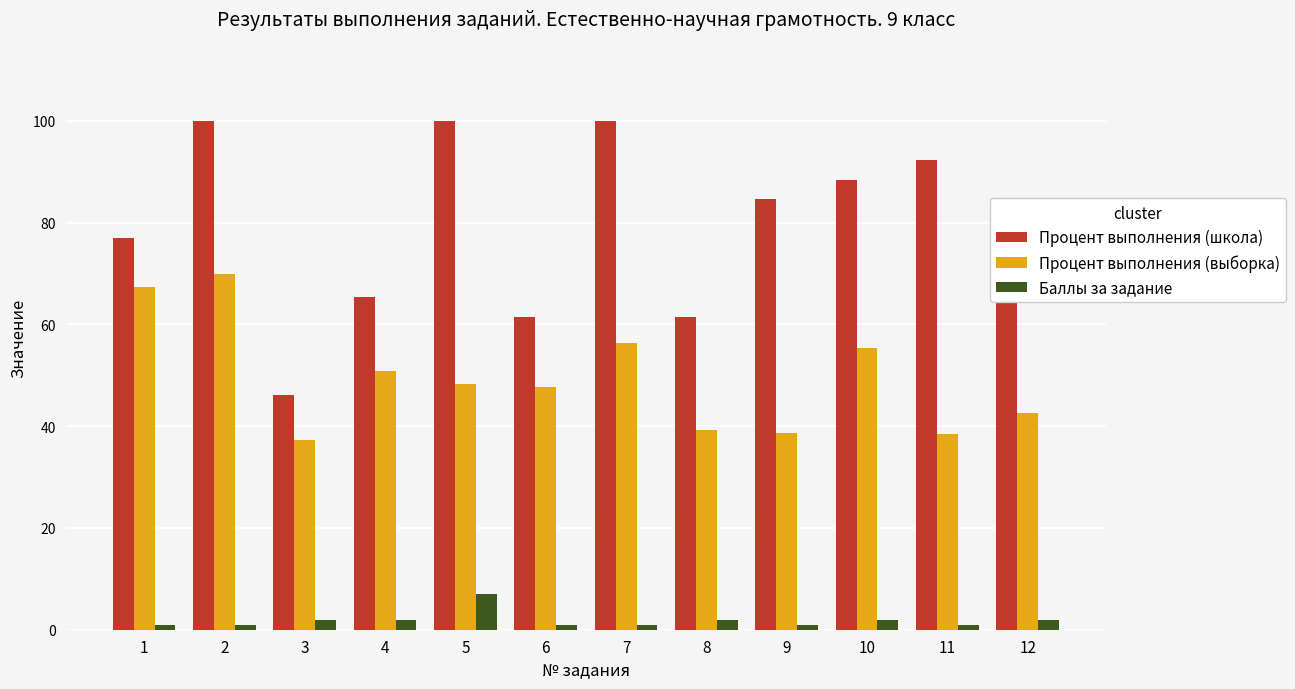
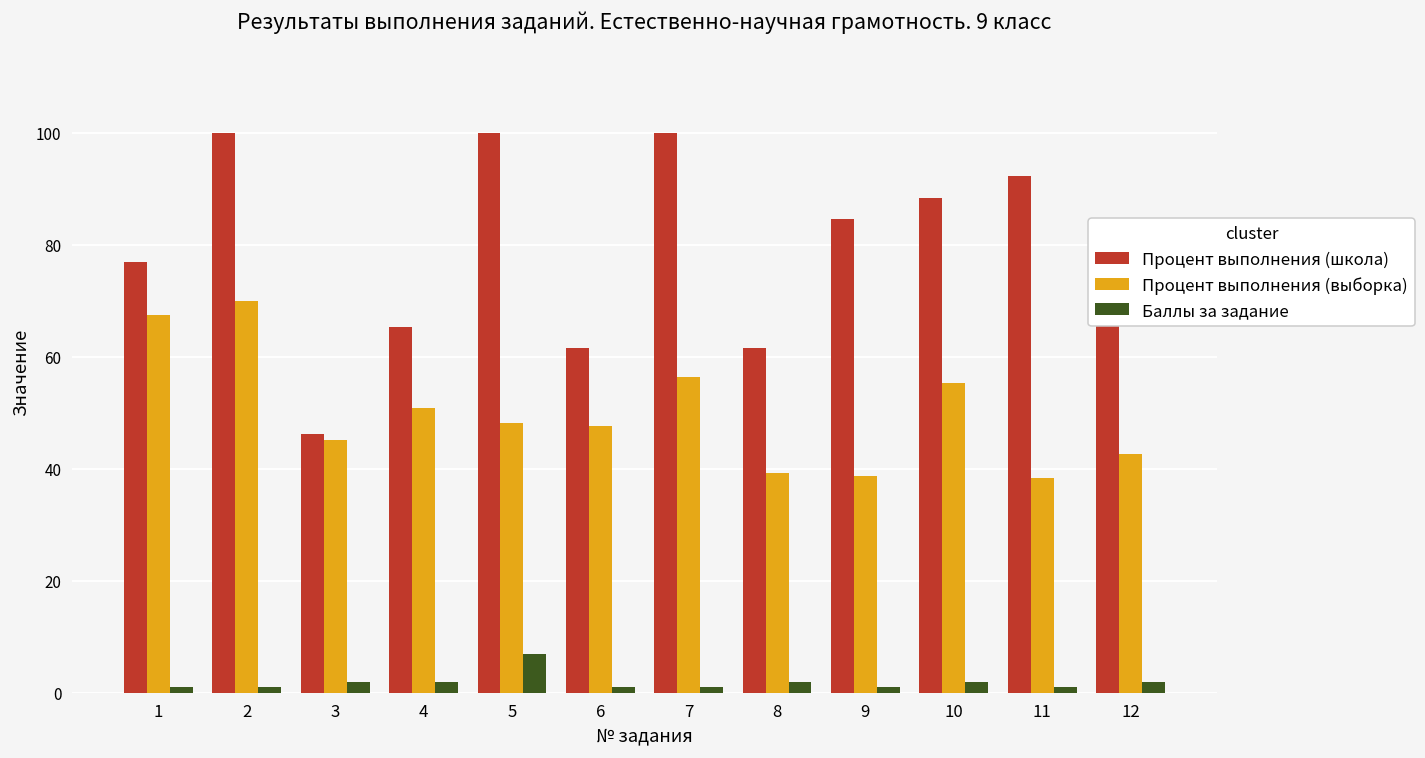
  {
    "Процент выполнения (школа)": {
      "1": 77,
      "2": 100,
      "3": 46,
      "4": 65,
      "5": 100,
      "6": 62,
      "7": 100,
      "8": 62,
      "9": 85,
      "10": 88,
      "11": 92
    },
    "Процент выполнения (выборка)": {
      "1": 67,
      "2": 70,
-     "3": 37,
+     "3": 45,
      "4": 51,
      "5": 48,
      "6": 48,
      "7": 56,
      "8": 39,
      "9": 39,
      "10": 55,
      "11": 38,
      "12": 43
    },
    "Баллы за задание": {
      "1": 1,
      "2": 1,
      "3": 2,
      "4": 2,
      "5": 7,
      "6": 1,
      "7": 1,
      "8": 2,
      "9": 1,
      "10": 2,
      "11": 1,
      "12": 2
    }
  }
